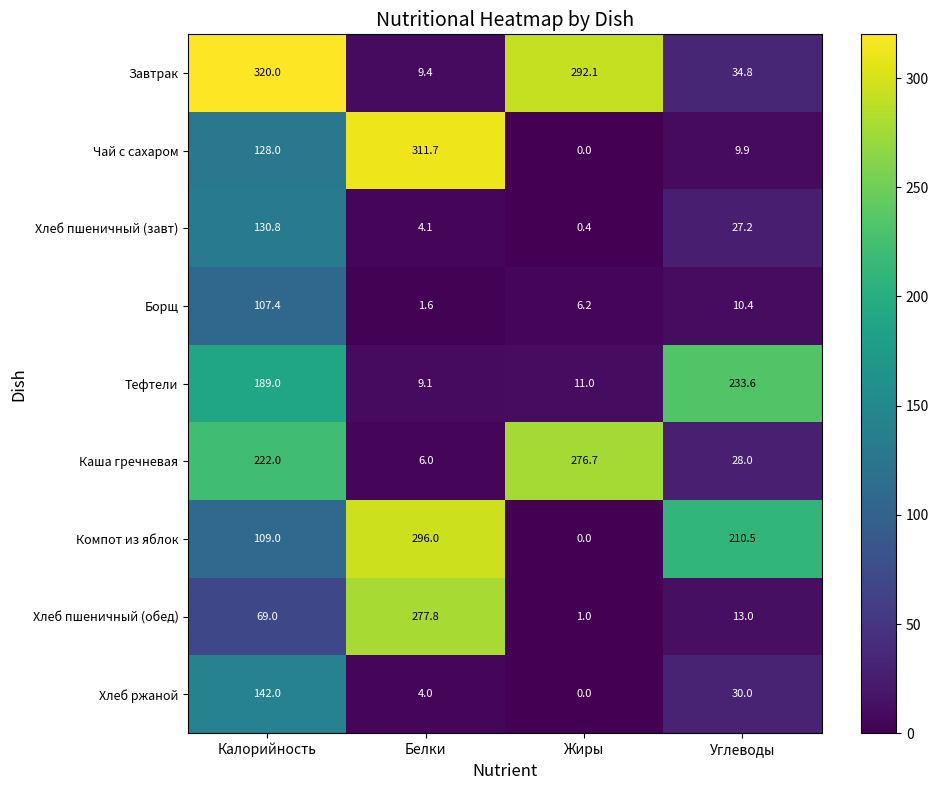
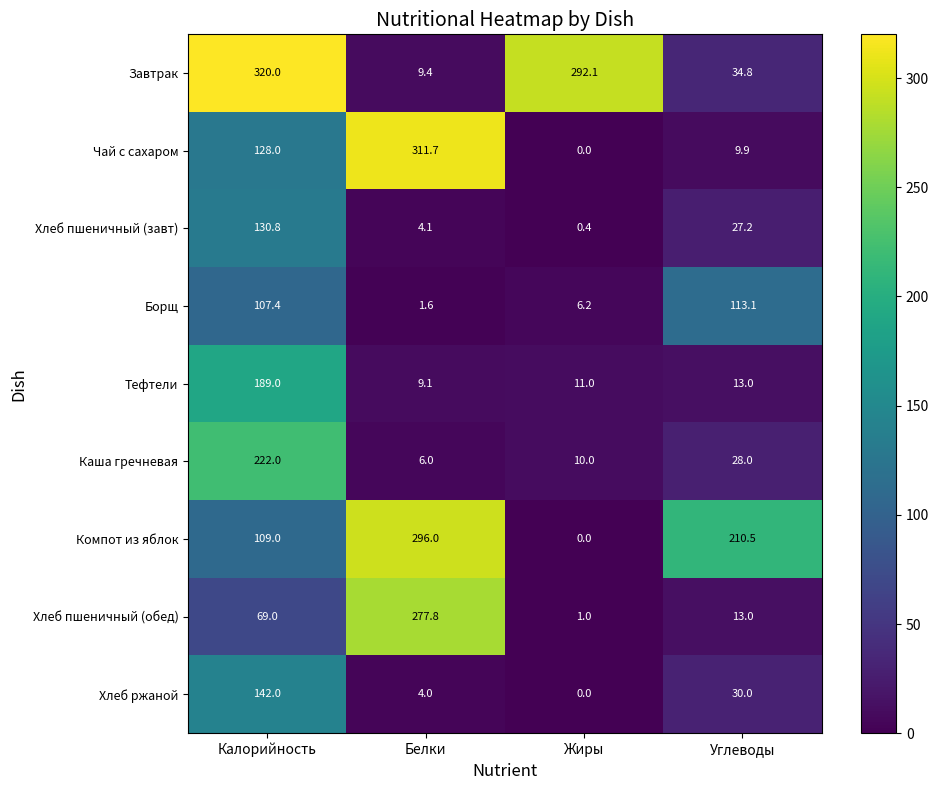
  {
    "Завтрак": {
      "Калорийность": 320.0,
      "Белки": 9.4,
      "Жиры": 292.1,
      "Углеводы": 34.8
    },
    "Чай с сахаром": {
      "Калорийность": 128.0,
      "Белки": 311.7,
      "Жиры": 0.0,
      "Углеводы": 9.9
    },
    "Хлеб пшеничный (завт)": {
      "Калорийность": 130.8,
      "Белки": 4.1,
      "Жиры": 0.4,
      "Углеводы": 27.2
    },
    "Борщ": {
      "Калорийность": 107.4,
      "Белки": 1.6,
      "Жиры": 6.2,
-     "Углеводы": 10.4
+     "Углеводы": 113.1
    },
    "Тефтели": {
      "Калорийность": 189.0,
      "Белки": 9.1,
      "Жиры": 11.0,
-     "Углеводы": 233.6
+     "Углеводы": 13.0
    },
    "Каша гречневая": {
      "Калорийность": 222.0,
      "Белки": 6.0,
-     "Жиры": 276.7,
+     "Жиры": 10.0,
      "Углеводы": 28.0
    },
    "Компот из яблок": {
      "Калорийность": 109.0,
      "Белки": 296.0,
      "Жиры": 0.0,
      "Углеводы": 210.5
    },
    "Хлеб пшеничный (обед)": {
      "Калорийность": 69.0,
      "Белки": 277.8,
      "Жиры": 1.0,
      "Углеводы": 13.0
    },
    "Хлеб ржаной": {
      "Калорийность": 142.0,
      "Белки": 4.0,
      "Жиры": 0.0,
      "Углеводы": 30.0
    }
  }
